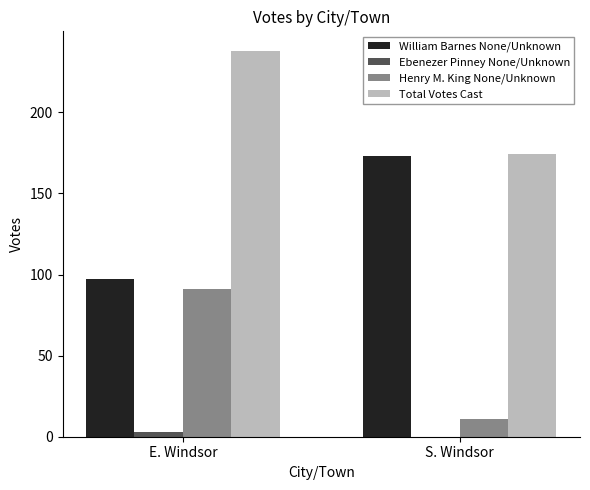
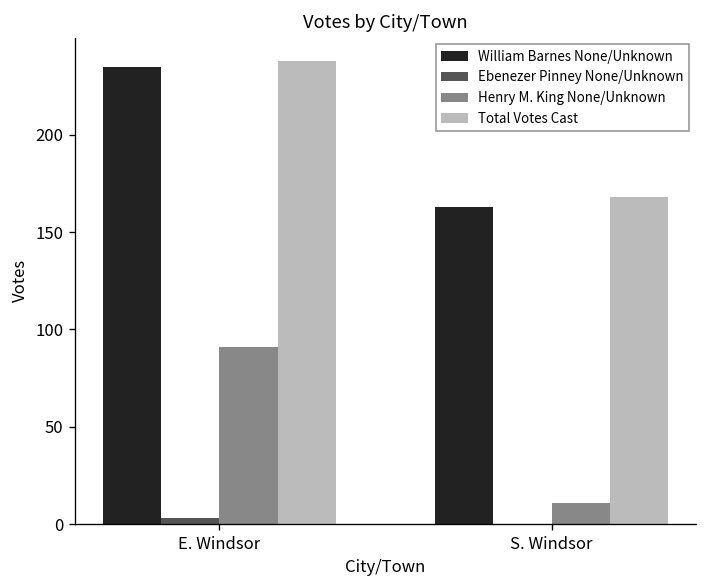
  {
    "William Barnes None/Unknown": {
-     "E. Windsor": 97,
-     "S. Windsor": 173
+     "E. Windsor": 235,
+     "S. Windsor": 163
    },
    "Ebenezer Pinney None/Unknown": {
      "E. Windsor": 3,
      "S. Windsor": 0
    },
    "Henry M. King None/Unknown": {
      "E. Windsor": 91,
      "S. Windsor": 11
    },
    "Total Votes Cast": {
      "E. Windsor": 238,
-     "S. Windsor": 174
+     "S. Windsor": 168
    }
  }
